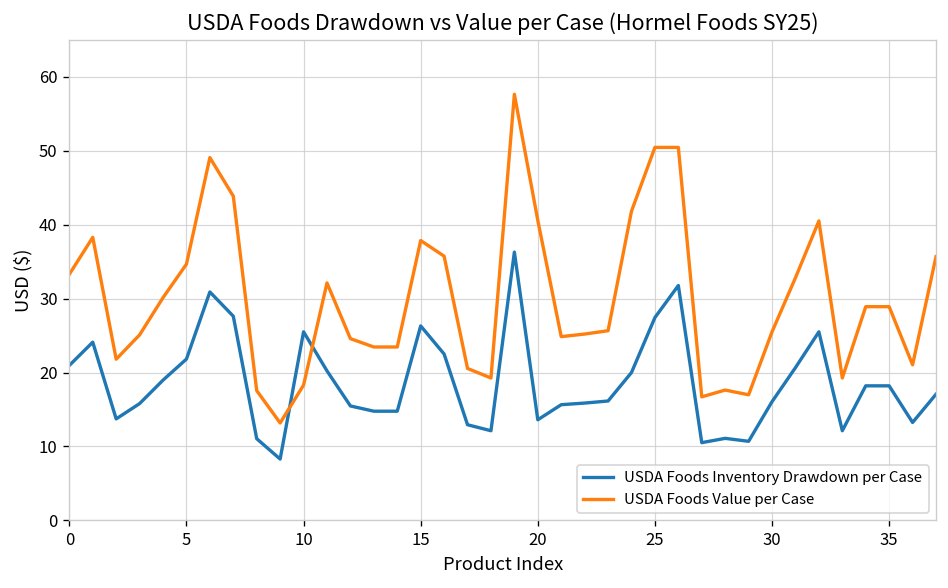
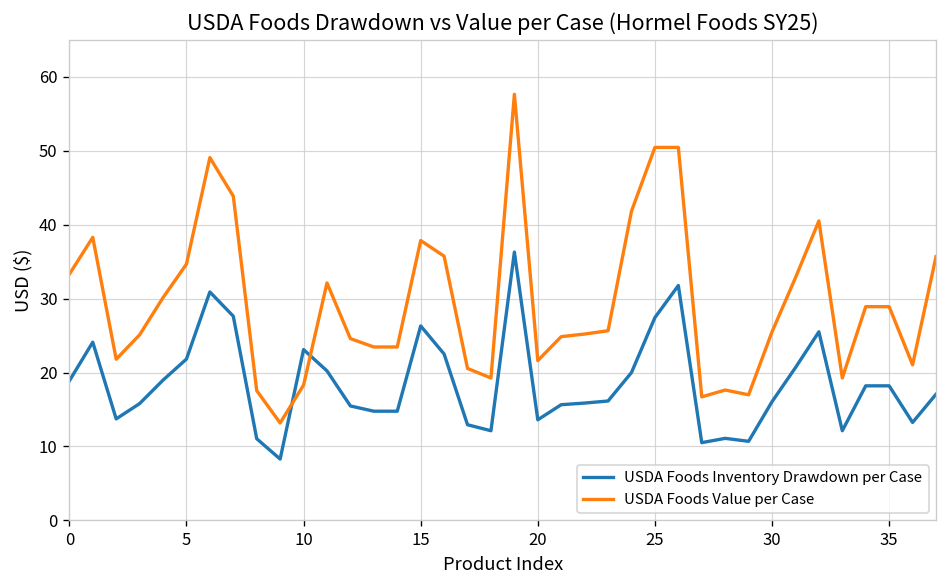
  {
    "USDA Foods Inventory Drawdown per Case": {
-     "0": 21,
+     "0": 19,
      "5": 22,
-     "10": 26,
+     "10": 23,
      "15": 26,
      "20": 14,
      "25": 27,
      "30": 16,
      "35": 18
    },
    "USDA Foods Value per Case": {
      "0": 33,
      "5": 35,
      "10": 18,
      "15": 38,
-     "20": 41,
+     "20": 22,
      "25": 50,
      "30": 26,
      "35": 29
    }
  }
